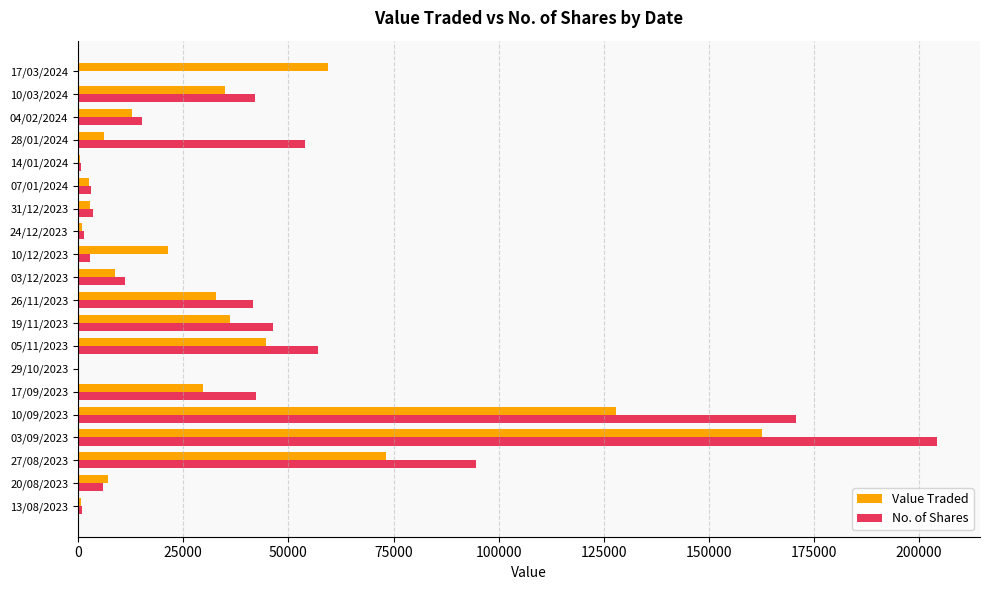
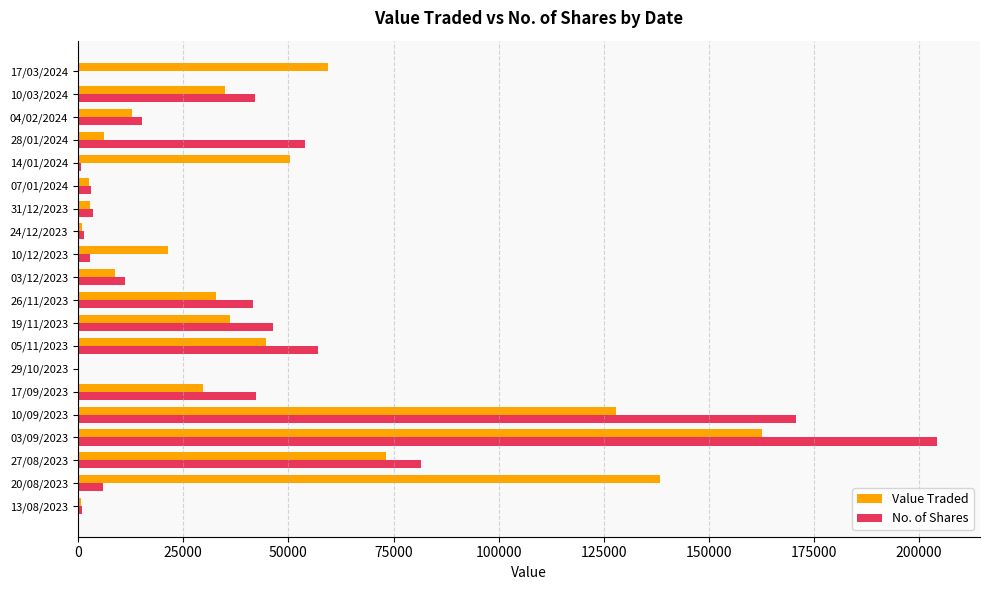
  {
    "Value Traded": {
      "17/03/2024": 60000,
      "10/03/2024": 35000,
      "04/02/2024": 13000,
      "28/01/2024": 6000,
-     "14/01/2024": 1000,
+     "14/01/2024": 50000,
      "07/01/2024": 3000,
      "31/12/2023": 3000,
      "24/12/2023": 1000,
      "10/12/2023": 21000,
      "03/12/2023": 9000,
      "26/11/2023": 33000,
      "19/11/2023": 36000,
      "05/11/2023": 45000,
      "17/09/2023": 30000,
      "10/09/2023": 128000,
      "03/09/2023": 163000,
      "27/08/2023": 73000,
-     "20/08/2023": 7000,
+     "20/08/2023": 138000,
      "13/08/2023": 1000
    },
    "No. of Shares": {
      "10/03/2024": 42000,
      "04/02/2024": 15000,
      "28/01/2024": 54000,
      "14/01/2024": 1000,
      "07/01/2024": 3000,
      "31/12/2023": 4000,
      "24/12/2023": 1000,
      "10/12/2023": 3000,
      "03/12/2023": 11000,
      "26/11/2023": 42000,
      "19/11/2023": 46000,
      "05/11/2023": 57000,
      "17/09/2023": 42000,
      "10/09/2023": 171000,
      "03/09/2023": 204000,
-     "27/08/2023": 95000,
+     "27/08/2023": 82000,
      "20/08/2023": 6000,
      "13/08/2023": 1000
    }
  }
